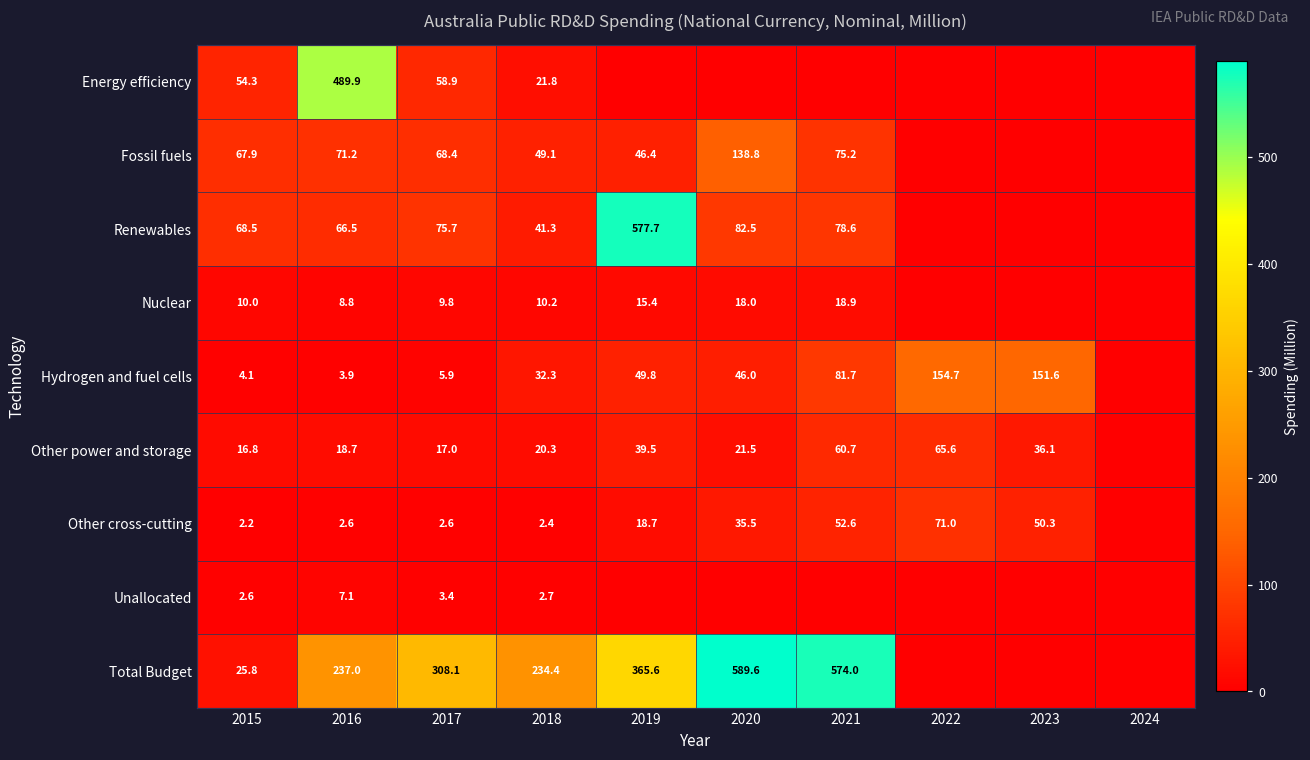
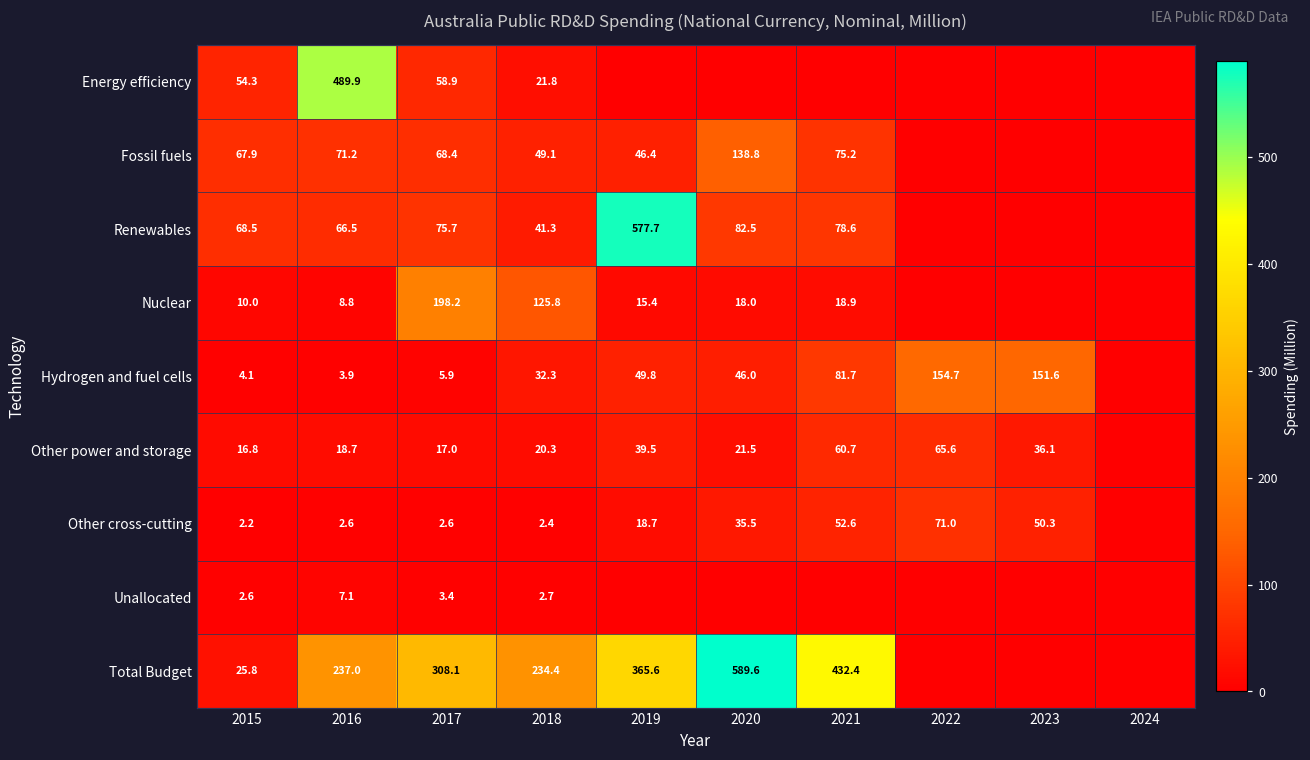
  {
    "Energy efficiency": {
      "2015": 54.3,
      "2016": 489.9,
      "2017": 58.9,
      "2018": 21.8
    },
    "Fossil fuels": {
      "2015": 67.9,
      "2016": 71.2,
      "2017": 68.4,
      "2018": 49.1,
      "2019": 46.4,
      "2020": 138.8,
      "2021": 75.2
    },
    "Renewables": {
      "2015": 68.5,
      "2016": 66.5,
      "2017": 75.7,
      "2018": 41.3,
      "2019": 577.7,
      "2020": 82.5,
      "2021": 78.6
    },
    "Nuclear": {
      "2015": 10.0,
      "2016": 8.8,
-     "2017": 9.8,
-     "2018": 10.2,
+     "2017": 198.2,
+     "2018": 125.8,
      "2019": 15.4,
      "2020": 18.0,
      "2021": 18.9
    },
    "Hydrogen and fuel cells": {
      "2015": 4.1,
      "2016": 3.9,
      "2017": 5.9,
      "2018": 32.3,
      "2019": 49.8,
      "2020": 46.0,
      "2021": 81.7,
      "2022": 154.7,
      "2023": 151.6
    },
    "Other power and storage": {
      "2015": 16.8,
      "2016": 18.7,
      "2017": 17.0,
      "2018": 20.3,
      "2019": 39.5,
      "2020": 21.5,
      "2021": 60.7,
      "2022": 65.6,
      "2023": 36.1
    },
    "Other cross-cutting": {
      "2015": 2.2,
      "2016": 2.6,
      "2017": 2.6,
      "2018": 2.4,
      "2019": 18.7,
      "2020": 35.5,
      "2021": 52.6,
      "2022": 71.0,
      "2023": 50.3
    },
    "Unallocated": {
      "2015": 2.6,
      "2016": 7.1,
      "2017": 3.4,
      "2018": 2.7
    },
    "Total Budget": {
      "2015": 25.8,
      "2016": 237.0,
      "2017": 308.1,
      "2018": 234.4,
      "2019": 365.6,
      "2020": 589.6,
-     "2021": 574.0
+     "2021": 432.4
    }
  }
